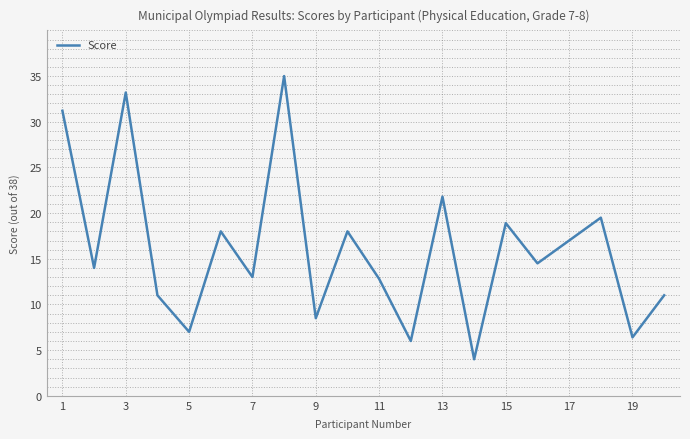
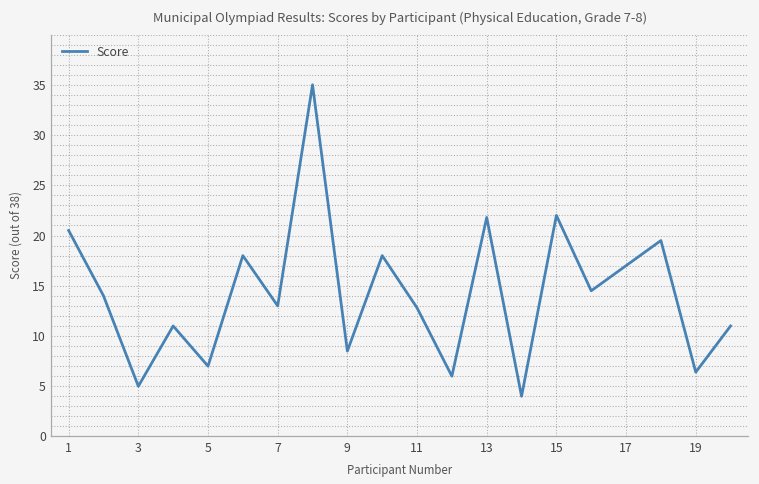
  {
-   "1": 31,
-   "3": 33,
+   "1": 21,
+   "3": 5,
    "5": 7,
    "7": 13,
    "9": 9,
    "11": 13,
    "13": 22,
-   "15": 19,
+   "15": 22,
    "17": 17,
    "19": 6
  }
